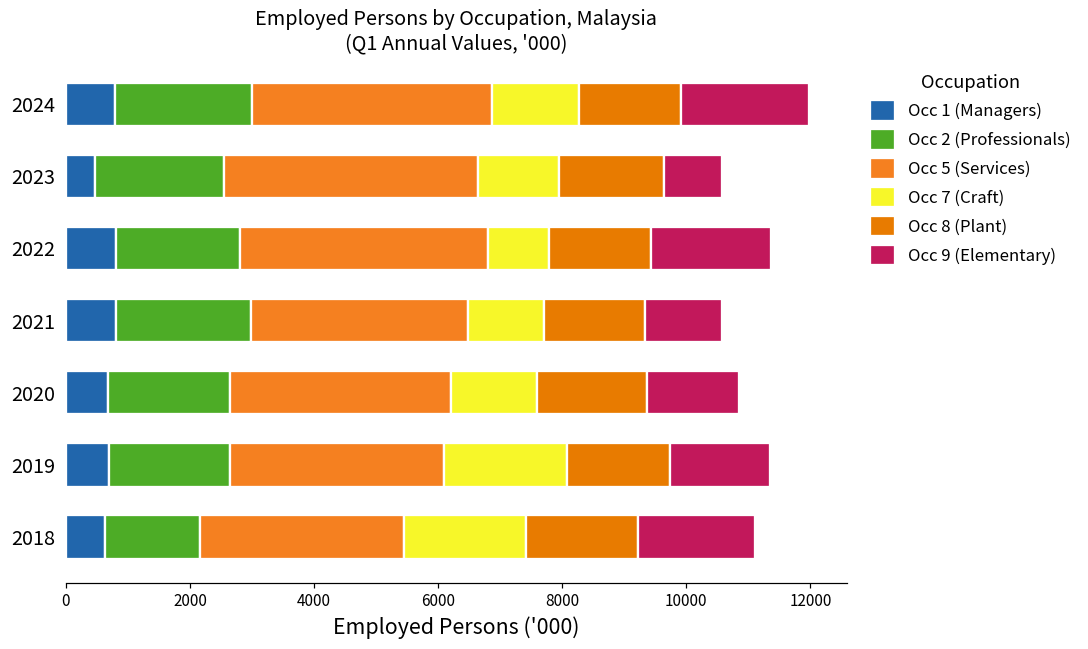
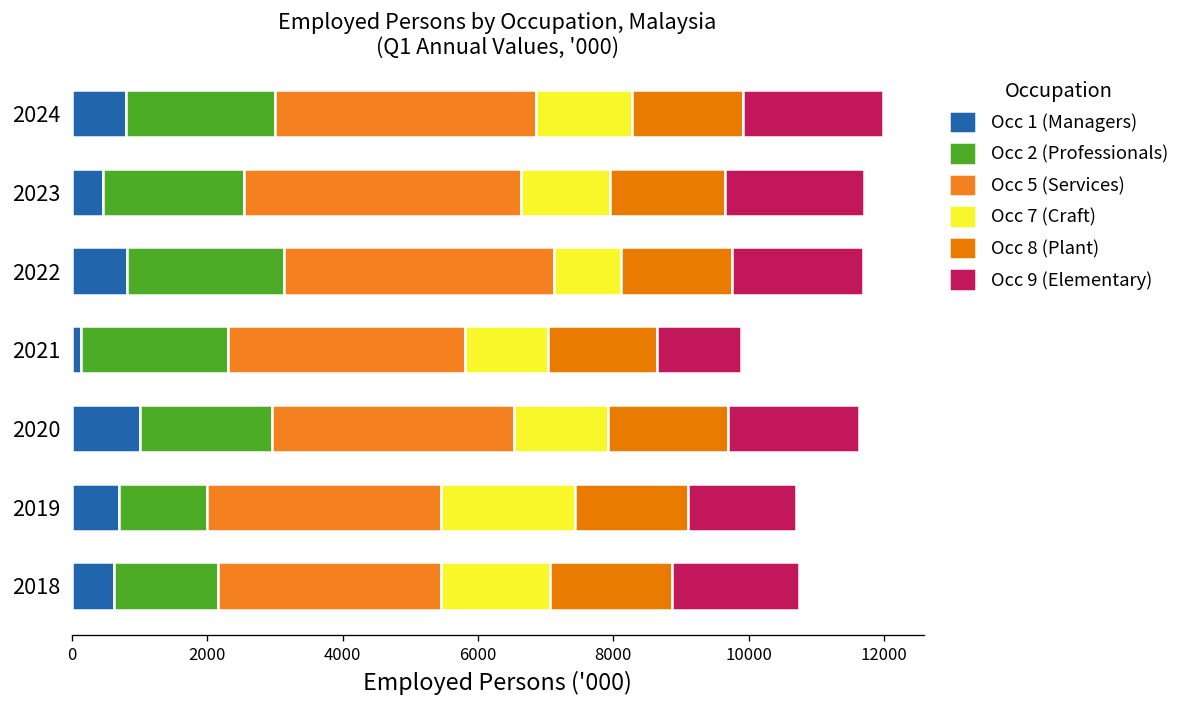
  {
    "Occ 1 (Managers)": {
      "2024": 800,
      "2023": 500,
      "2022": 800,
-     "2021": 800,
-     "2020": 700,
+     "2021": 100,
+     "2020": 1000,
      "2019": 700,
      "2018": 600
    },
    "Occ 2 (Professionals)": {
      "2024": 2200,
      "2023": 2100,
-     "2022": 2000,
+     "2022": 2300,
      "2021": 2200,
      "2020": 2000,
-     "2019": 1900,
+     "2019": 1300,
      "2018": 1500
    },
    "Occ 7 (Craft)": {
      "2024": 1400,
      "2023": 1300,
      "2022": 1000,
      "2021": 1200,
      "2020": 1400,
      "2019": 2000,
-     "2018": 2000
+     "2018": 1600
    },
    "Occ 9 (Elementary)": {
      "2024": 2100,
-     "2023": 900,
+     "2023": 2100,
      "2022": 1900,
      "2021": 1200,
-     "2020": 1500,
+     "2020": 1900,
      "2019": 1600,
      "2018": 1900
    }
  }
